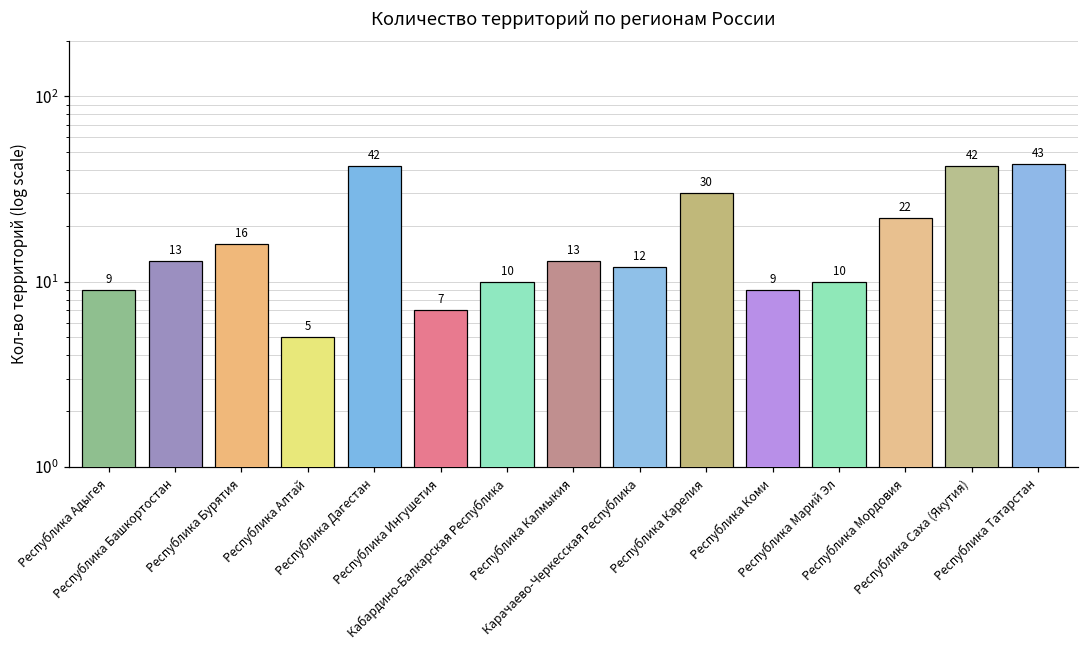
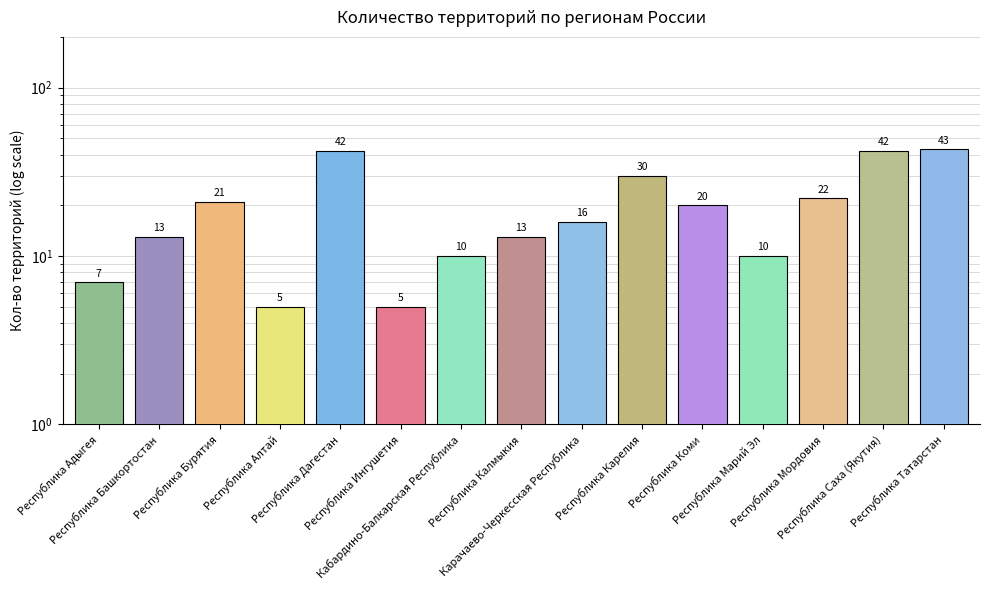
  {
-   "Республика Адыгея": 9,
+   "Республика Адыгея": 7,
    "Республика Башкортостан": 13,
-   "Республика Бурятия": 16,
+   "Республика Бурятия": 21,
    "Республика Алтай": 5,
    "Республика Дагестан": 42,
-   "Республика Ингушетия": 7,
+   "Республика Ингушетия": 5,
    "Кабардино-Балкарская Республика": 10,
    "Республика Калмыкия": 13,
-   "Карачаево-Черкесская Республика": 12,
+   "Карачаево-Черкесская Республика": 16,
    "Республика Карелия": 30,
-   "Республика Коми": 9,
+   "Республика Коми": 20,
    "Республика Марий Эл": 10,
    "Республика Мордовия": 22,
    "Республика Саха (Якутия)": 42,
    "Республика Татарстан": 43
  }
